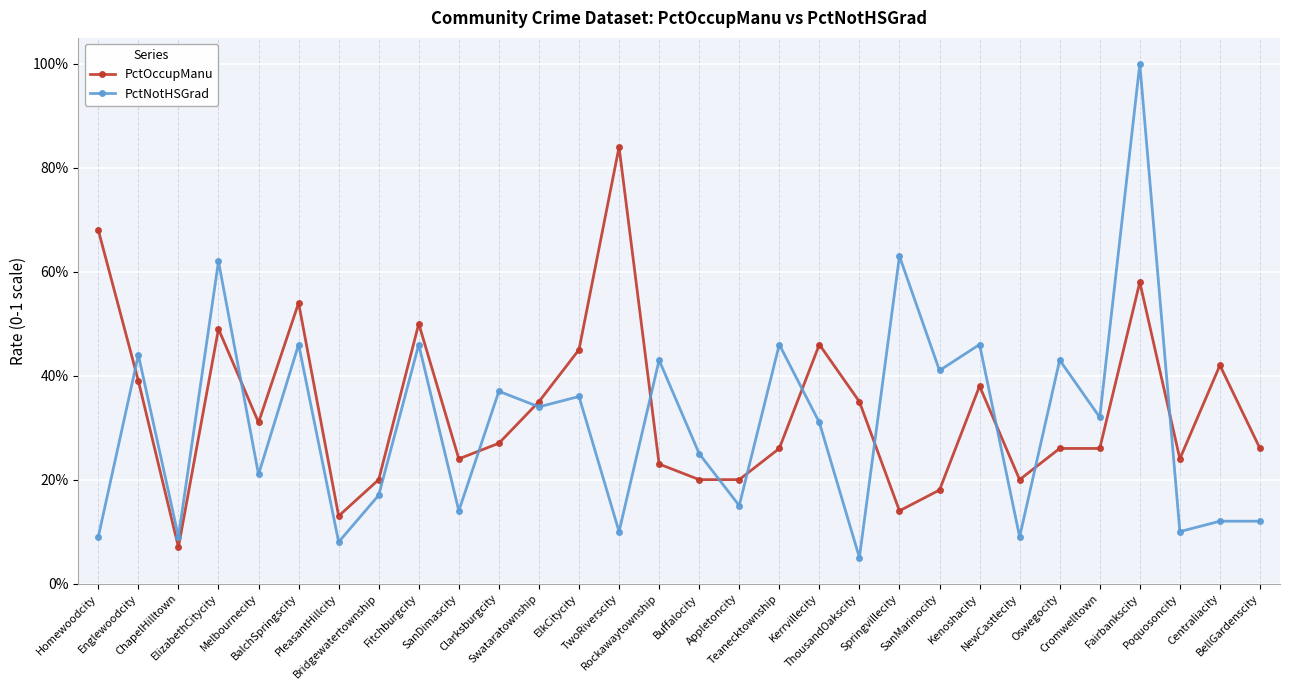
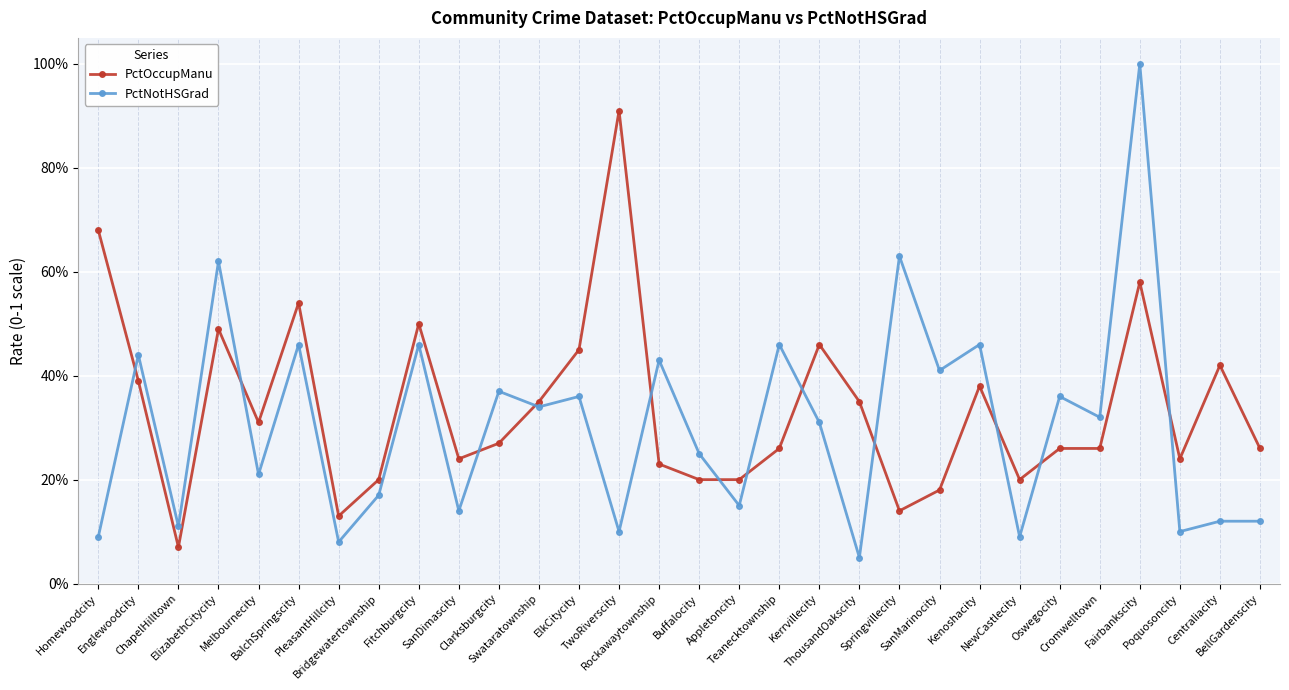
  {
    "PctOccupManu": {
      "Homewoodcity": "68%",
      "Englewoodcity": "39%",
      "ChapelHilltown": "7%",
      "ElizabethCitycity": "49%",
      "Melbournecity": "31%",
      "BalchSpringscity": "54%",
      "PleasantHillcity": "13%",
      "Bridgewatertownship": "20%",
      "Fitchburgcity": "50%",
      "SanDimascity": "24%",
      "Clarksburgcity": "27%",
      "Swataratownship": "35%",
      "ElkCitycity": "45%",
-     "TwoRiverscity": "84%",
+     "TwoRiverscity": "91%",
      "Rockawaytownship": "23%",
      "Buffalocity": "20%",
      "Appletoncity": "20%",
      "Teanecktownship": "26%",
      "Kerrvillecity": "46%",
      "ThousandOakscity": "35%",
      "Springvillecity": "14%",
      "SanMarinocity": "18%",
      "Kenoshacity": "38%",
      "NewCastlecity": "20%",
      "Oswegocity": "26%",
      "Cromwelltown": "26%",
      "Fairbankscity": "58%",
      "Poquosoncity": "24%",
      "Centraliacity": "42%",
      "BellGardenscity": "26%"
    },
    "PctNotHSGrad": {
      "Homewoodcity": "9%",
      "Englewoodcity": "44%",
-     "ChapelHilltown": "9%",
+     "ChapelHilltown": "11%",
      "ElizabethCitycity": "62%",
      "Melbournecity": "21%",
      "BalchSpringscity": "46%",
      "PleasantHillcity": "8%",
      "Bridgewatertownship": "17%",
      "Fitchburgcity": "46%",
      "SanDimascity": "14%",
      "Clarksburgcity": "37%",
      "Swataratownship": "34%",
      "ElkCitycity": "36%",
      "TwoRiverscity": "10%",
      "Rockawaytownship": "43%",
      "Buffalocity": "25%",
      "Appletoncity": "15%",
      "Teanecktownship": "46%",
      "Kerrvillecity": "31%",
      "ThousandOakscity": "5%",
      "Springvillecity": "63%",
      "SanMarinocity": "41%",
      "Kenoshacity": "46%",
      "NewCastlecity": "9%",
-     "Oswegocity": "43%",
+     "Oswegocity": "36%",
      "Cromwelltown": "32%",
      "Fairbankscity": "100%",
      "Poquosoncity": "10%",
      "Centraliacity": "12%",
      "BellGardenscity": "12%"
    }
  }
